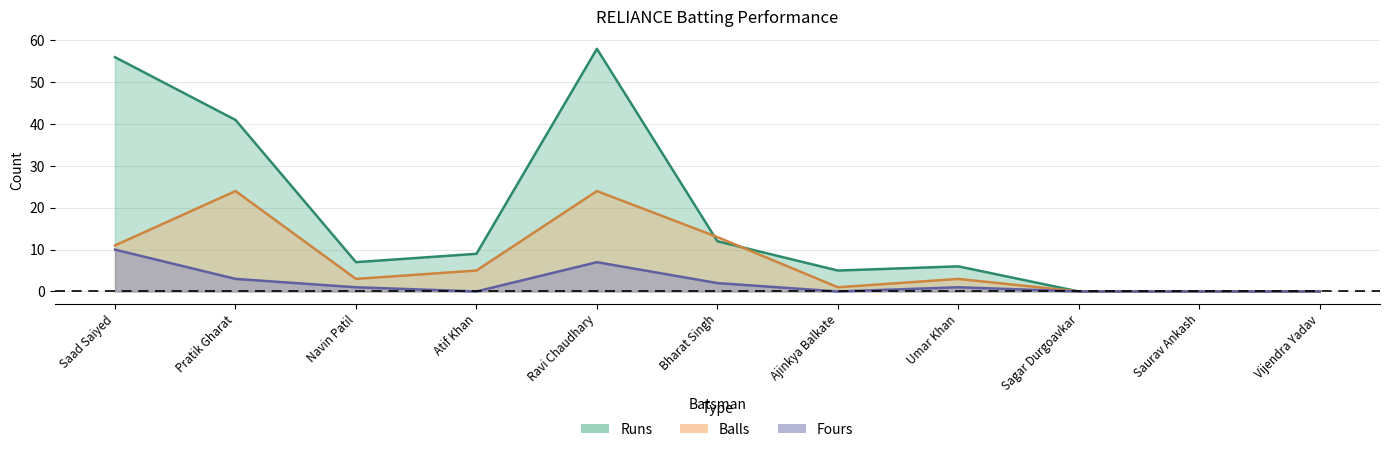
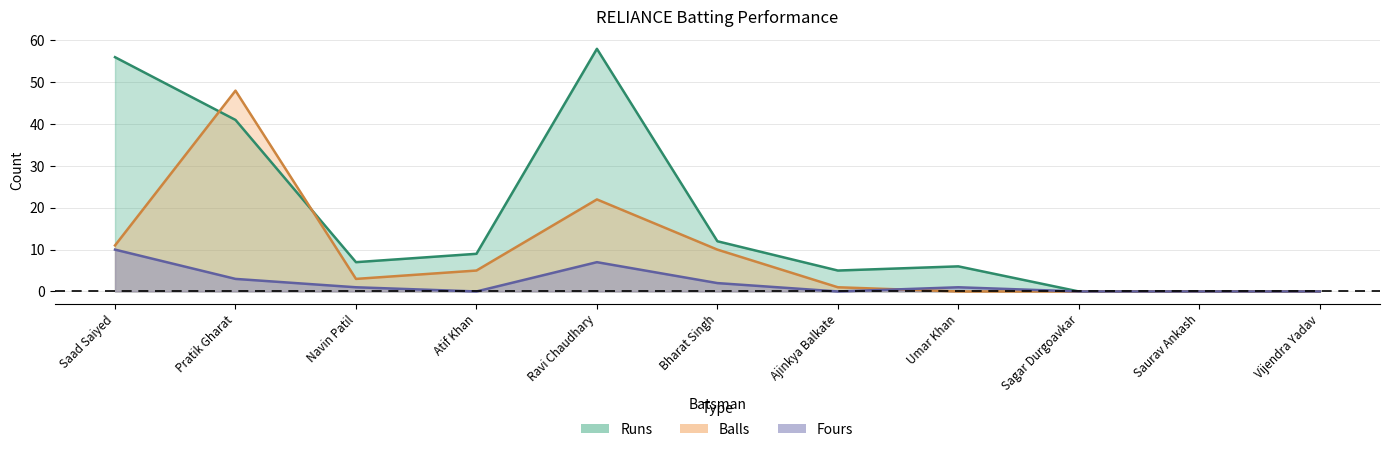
  {
    "Balls": {
      "Saad Saiyed": 11,
-     "Pratik Gharat": 24,
+     "Pratik Gharat": 48,
      "Navin Patil": 3,
      "Atif Khan": 5,
-     "Ravi Chaudhary": 24,
-     "Bharat Singh": 13,
+     "Ravi Chaudhary": 22,
+     "Bharat Singh": 10,
      "Ajinkya Balkate": 1,
-     "Umar Khan": 3
+     "Umar Khan": 0
    }
  }
